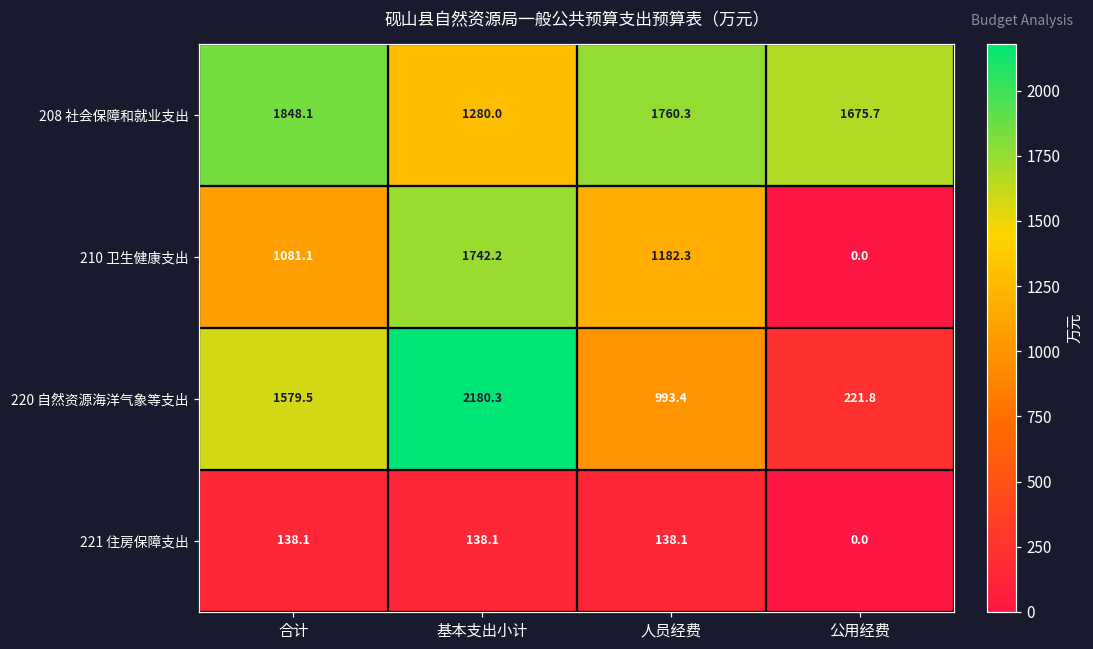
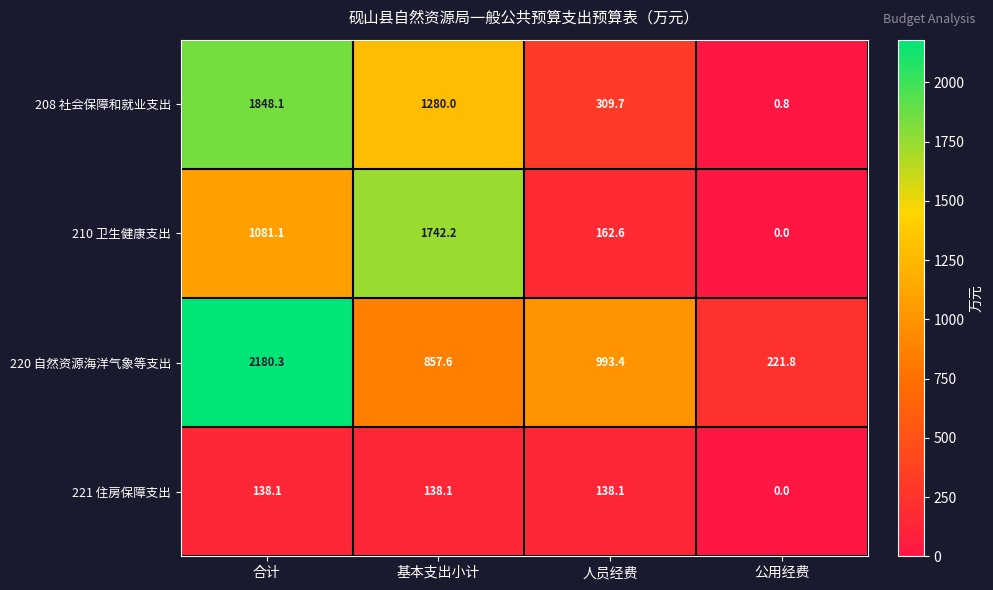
  {
    "208 社会保障和就业支出": {
      "合计": 1848.1,
      "基本支出小计": 1280.0,
-     "人员经费": 1760.3,
-     "公用经费": 1675.7
+     "人员经费": 309.7,
+     "公用经费": 0.8
    },
    "210 卫生健康支出": {
      "合计": 1081.1,
      "基本支出小计": 1742.2,
-     "人员经费": 1182.3,
+     "人员经费": 162.6,
      "公用经费": 0.0
    },
    "220 自然资源海洋气象等支出": {
-     "合计": 1579.5,
-     "基本支出小计": 2180.3,
+     "合计": 2180.3,
+     "基本支出小计": 857.6,
      "人员经费": 993.4,
      "公用经费": 221.8
    },
    "221 住房保障支出": {
      "合计": 138.1,
      "基本支出小计": 138.1,
      "人员经费": 138.1,
      "公用经费": 0.0
    }
  }
